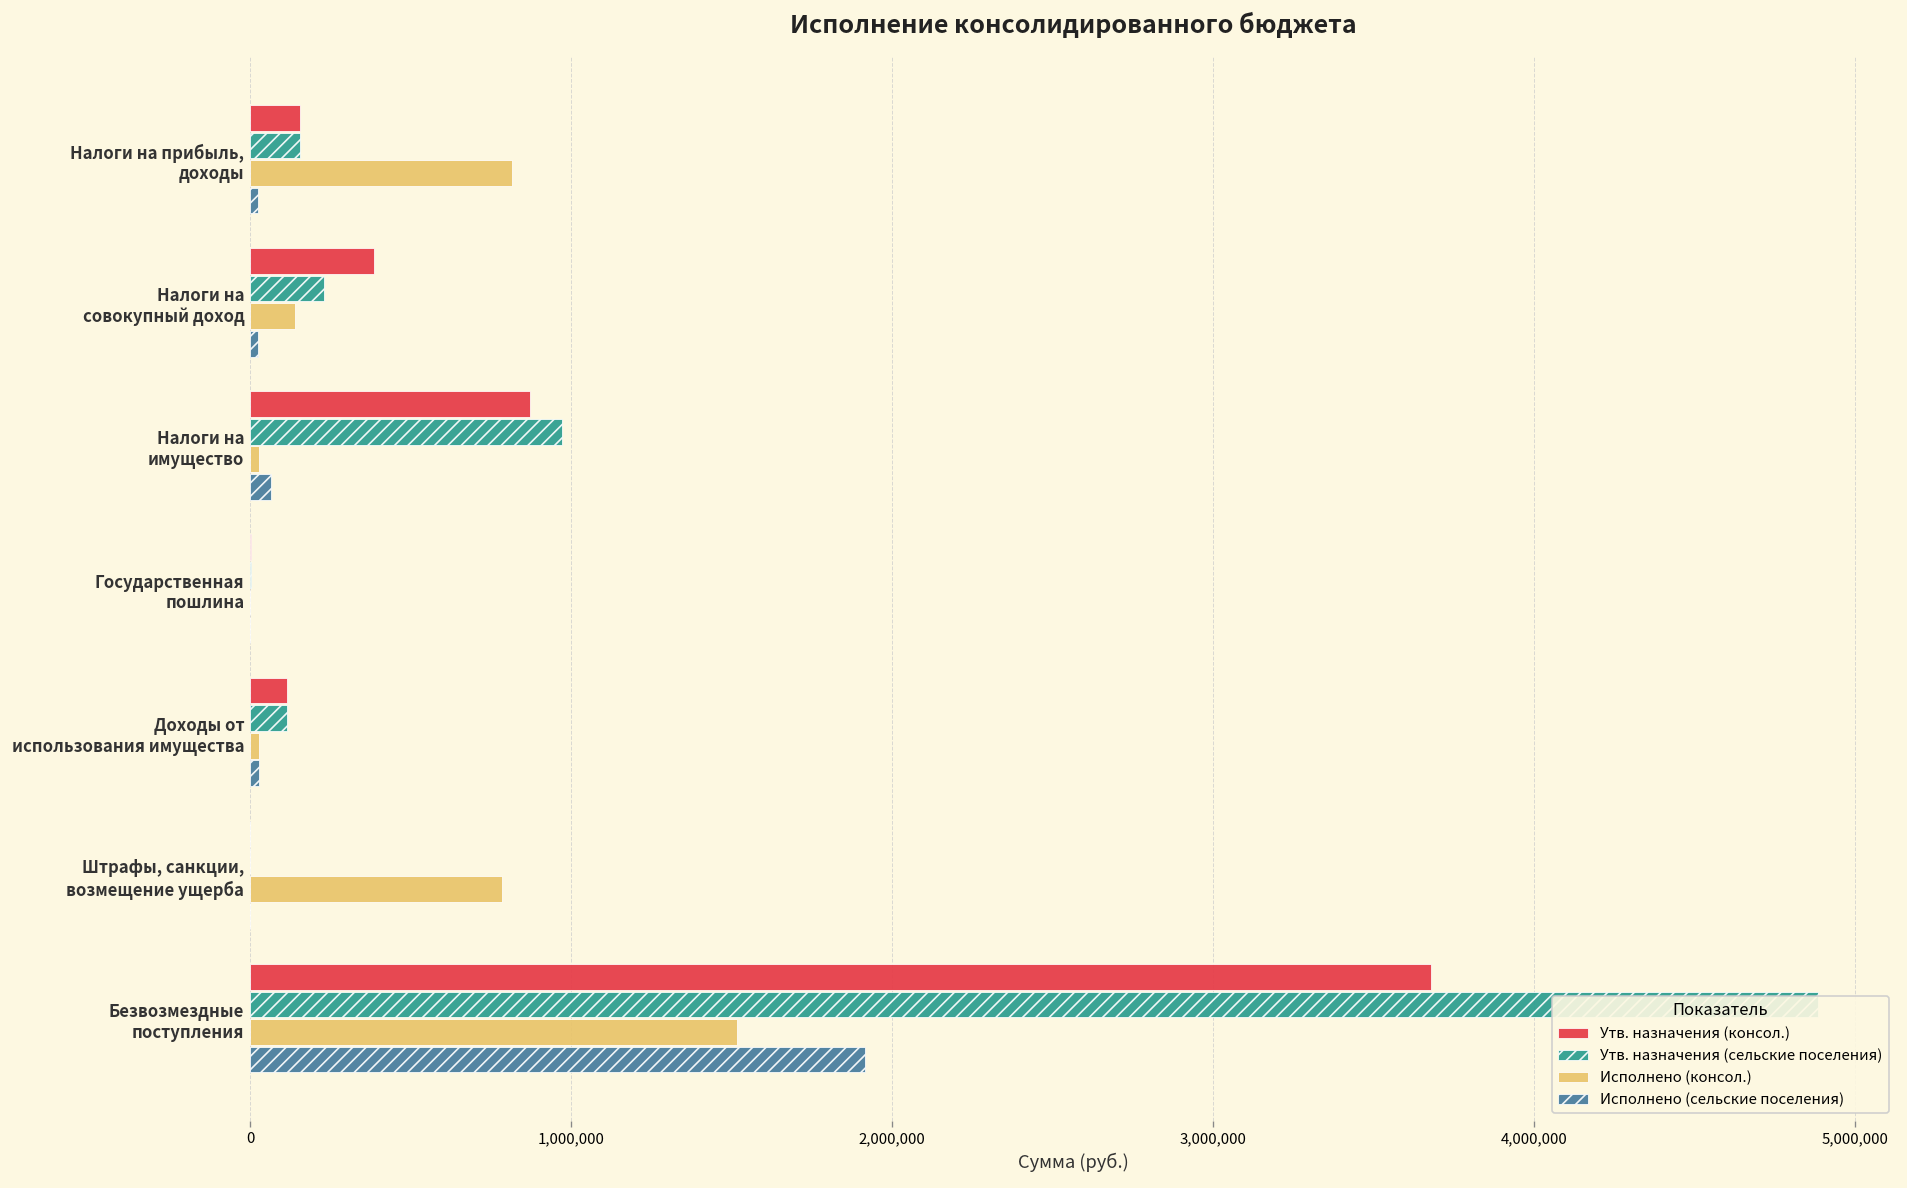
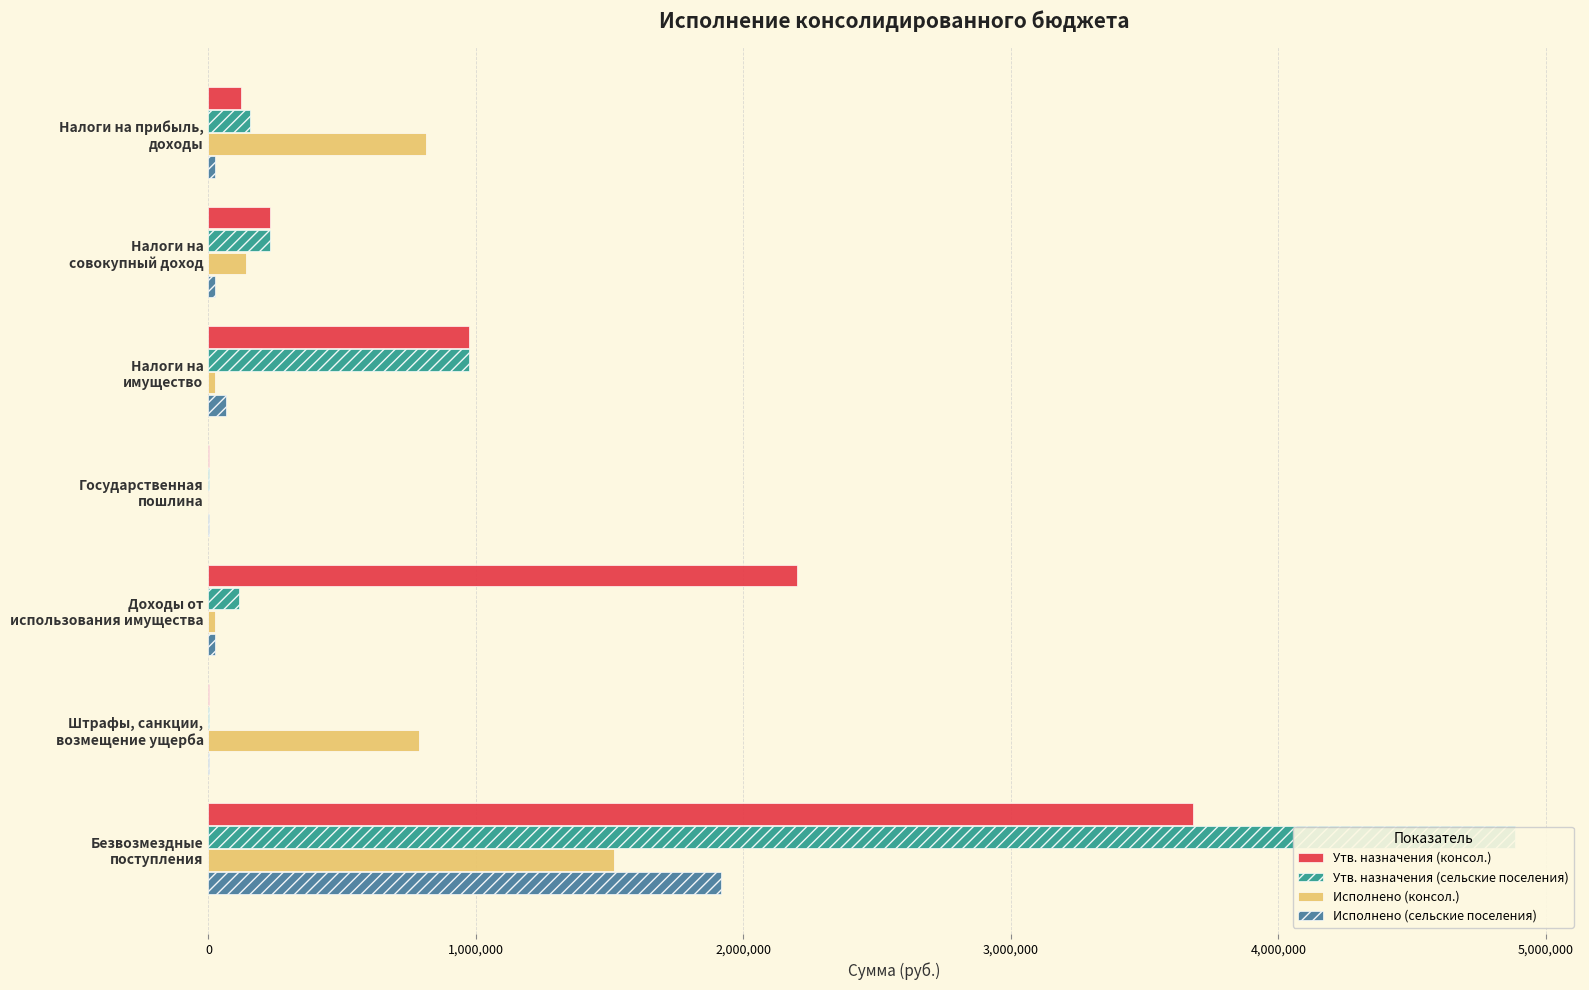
  {
    "Утв. назначения (консол.)": {
-     "Налоги на прибыль, доходы": "160,000",
-     "Налоги на совокупный доход": "390,000",
-     "Налоги на имущество": "870,000",
-     "Доходы от использования имущества": "110,000",
+     "Налоги на прибыль, доходы": "120,000",
+     "Налоги на совокупный доход": "230,000",
+     "Налоги на имущество": "970,000",
+     "Доходы от использования имущества": "2,200,000",
      "Безвозмездные поступления": "3,680,000"
    },
    "Исполнено (консол.)": {
      "Налоги на прибыль, доходы": "810,000",
      "Налоги на совокупный доход": "140,000",
      "Налоги на имущество": "30,000",
      "Доходы от использования имущества": "30,000",
      "Штрафы, санкции, возмещение ущерба": "790,000",
      "Безвозмездные поступления": "1,520,000"
    }
  }
